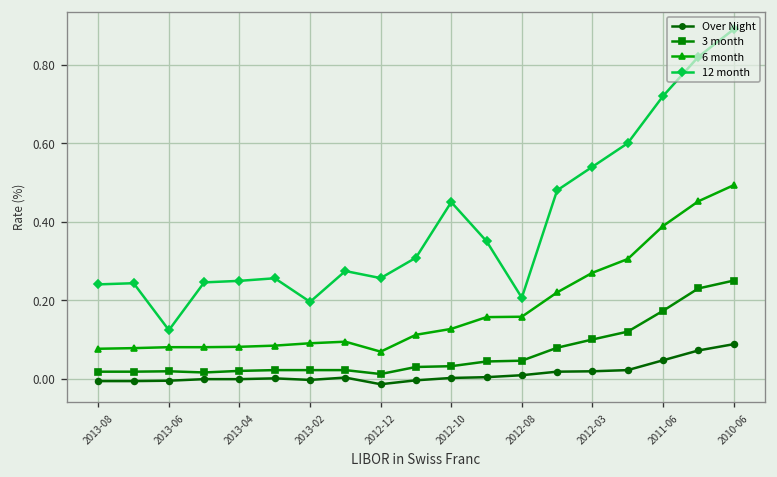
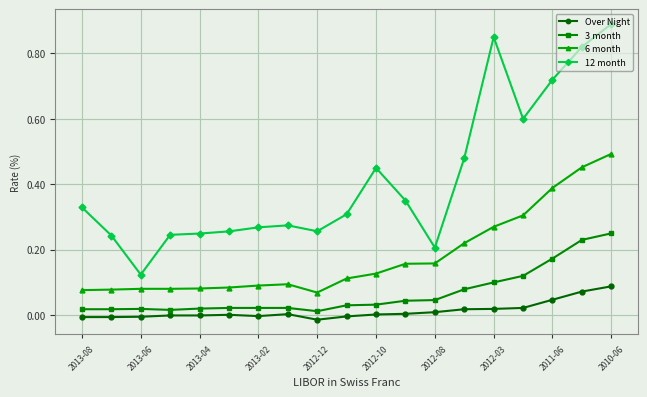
  {
    "12 month": {
-     "2013-08": 0.24,
+     "2013-08": 0.33,
      "2013-06": 0.12,
      "2013-04": 0.25,
-     "2013-02": 0.20,
+     "2013-02": 0.27,
      "2012-12": 0.26,
      "2012-10": 0.45,
      "2012-08": 0.21,
-     "2012-03": 0.54,
+     "2012-03": 0.85,
      "2011-06": 0.72
    }
  }
